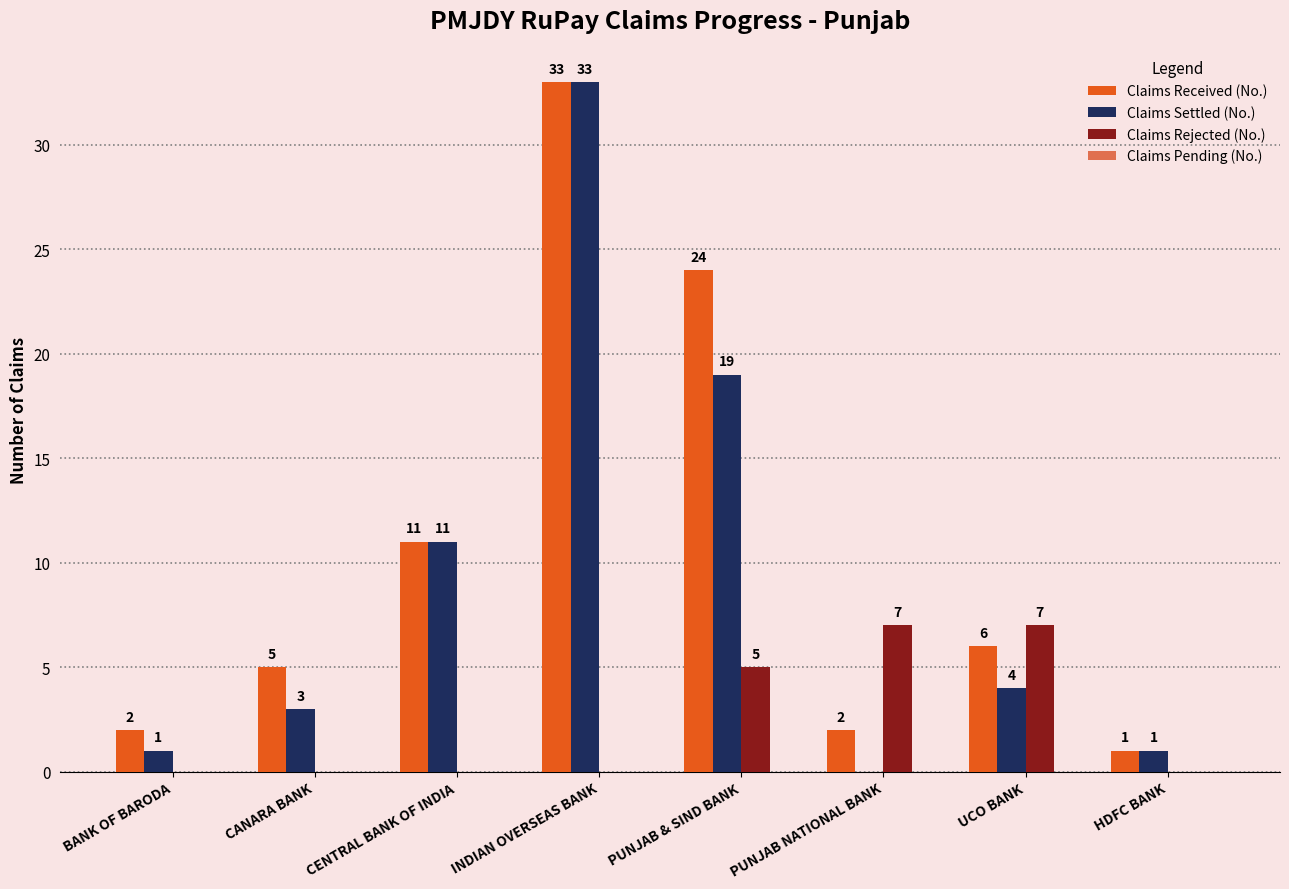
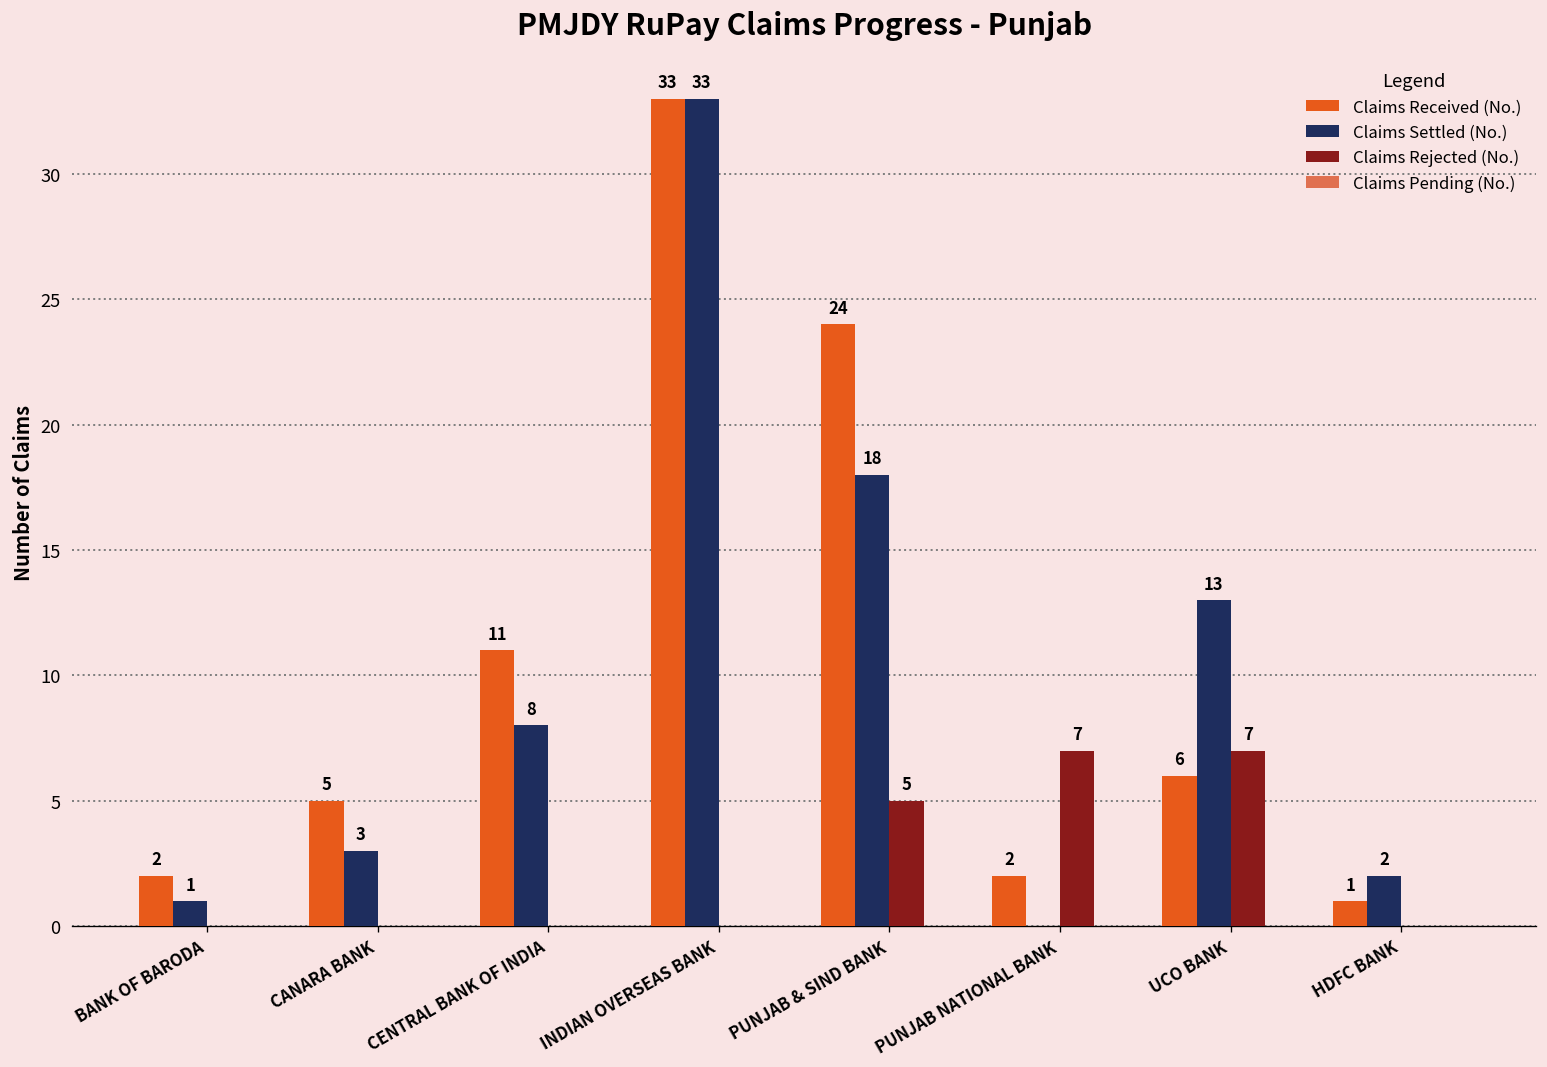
  {
    "Claims Settled (No.)": {
      "BANK OF BARODA": 1,
      "CANARA BANK": 3,
-     "CENTRAL BANK OF INDIA": 11,
+     "CENTRAL BANK OF INDIA": 8,
      "INDIAN OVERSEAS BANK": 33,
-     "PUNJAB & SIND BANK": 19,
-     "UCO BANK": 4,
-     "HDFC BANK": 1
+     "PUNJAB & SIND BANK": 18,
+     "UCO BANK": 13,
+     "HDFC BANK": 2
    },
    "Claims Rejected (No.)": {
      "PUNJAB & SIND BANK": 5,
      "PUNJAB NATIONAL BANK": 7,
      "UCO BANK": 7
    }
  }
